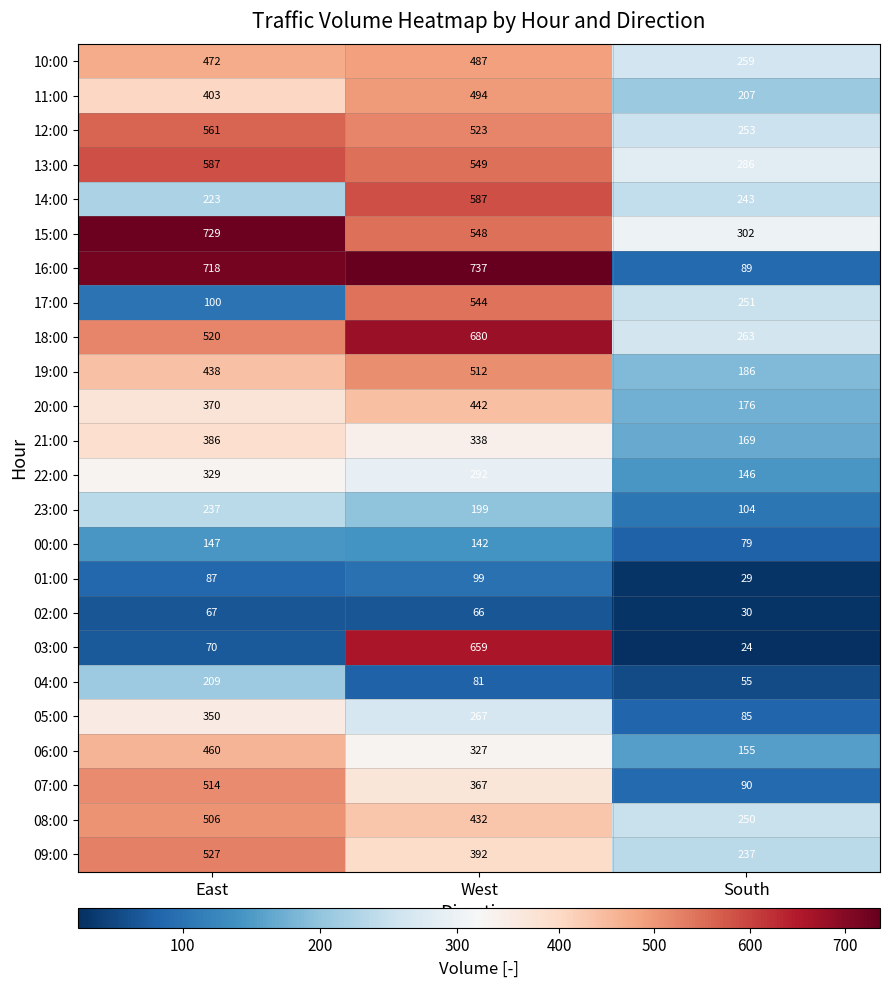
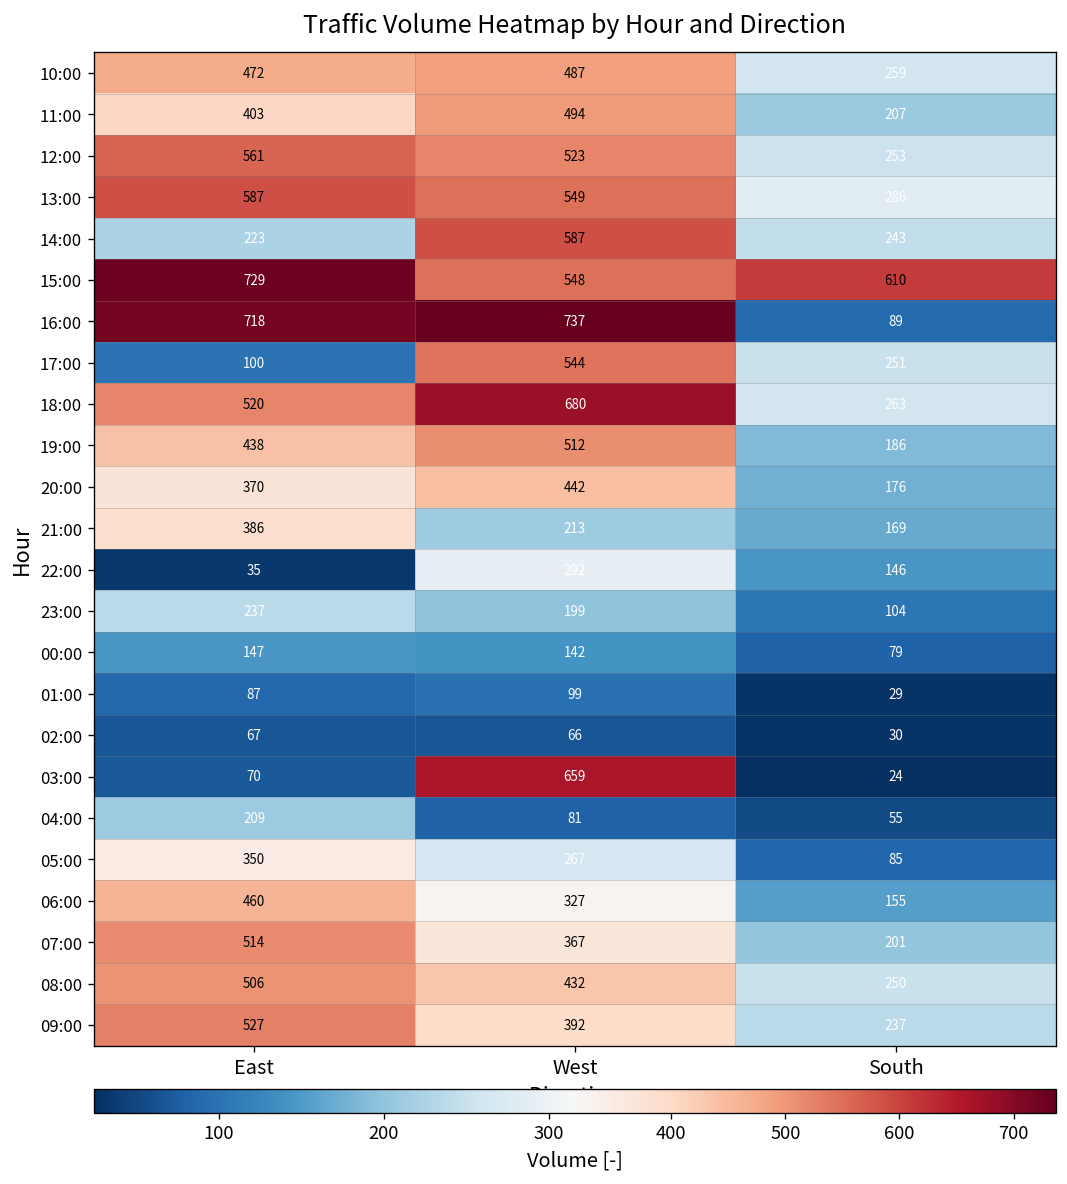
  {
    "10:00": {
      "East": 472,
      "West": 487
    },
    "11:00": {
      "East": 403,
      "West": 494,
      "South": 207
    },
    "12:00": {
      "East": 561,
      "West": 523,
      "South": 253
    },
    "13:00": {
      "East": 587,
      "West": 549
    },
    "14:00": {
      "East": 223,
      "West": 587,
      "South": 243
    },
    "15:00": {
      "East": 729,
      "West": 548,
-     "South": 302
+     "South": 610
    },
    "16:00": {
      "East": 718,
      "West": 737,
      "South": 89
    },
    "17:00": {
      "East": 100,
      "West": 544,
      "South": 251
    },
    "18:00": {
      "East": 520,
      "West": 680
    },
    "19:00": {
      "East": 438,
      "West": 512,
      "South": 186
    },
    "20:00": {
      "East": 370,
      "West": 442,
      "South": 176
    },
    "21:00": {
      "East": 386,
-     "West": 338,
+     "West": 213,
      "South": 169
    },
    "22:00": {
-     "East": 329,
+     "East": 35,
      "South": 146
    },
    "23:00": {
      "East": 237,
      "West": 199,
      "South": 104
    },
    "00:00": {
      "East": 147,
      "West": 142,
      "South": 79
    },
    "01:00": {
      "East": 87,
      "West": 99,
      "South": 29
    },
    "02:00": {
      "East": 67,
      "West": 66,
      "South": 30
    },
    "03:00": {
      "East": 70,
      "West": 659,
      "South": 24
    },
    "04:00": {
      "East": 209,
      "West": 81,
      "South": 55
    },
    "05:00": {
      "East": 350,
      "South": 85
    },
    "06:00": {
      "East": 460,
      "West": 327,
      "South": 155
    },
    "07:00": {
      "East": 514,
      "West": 367,
-     "South": 90
+     "South": 201
    },
    "08:00": {
      "East": 506,
      "West": 432,
      "South": 250
    },
    "09:00": {
      "East": 527,
      "West": 392,
      "South": 237
    }
  }
